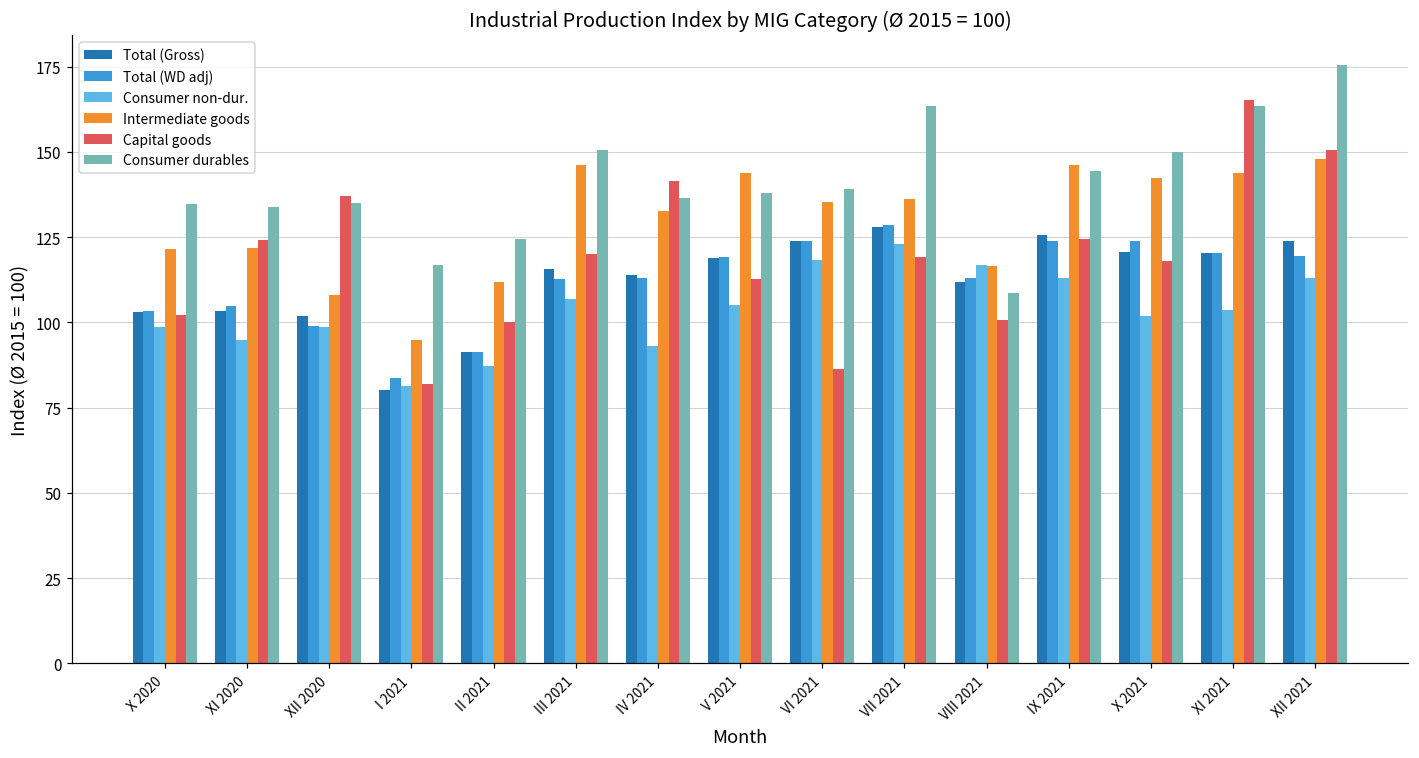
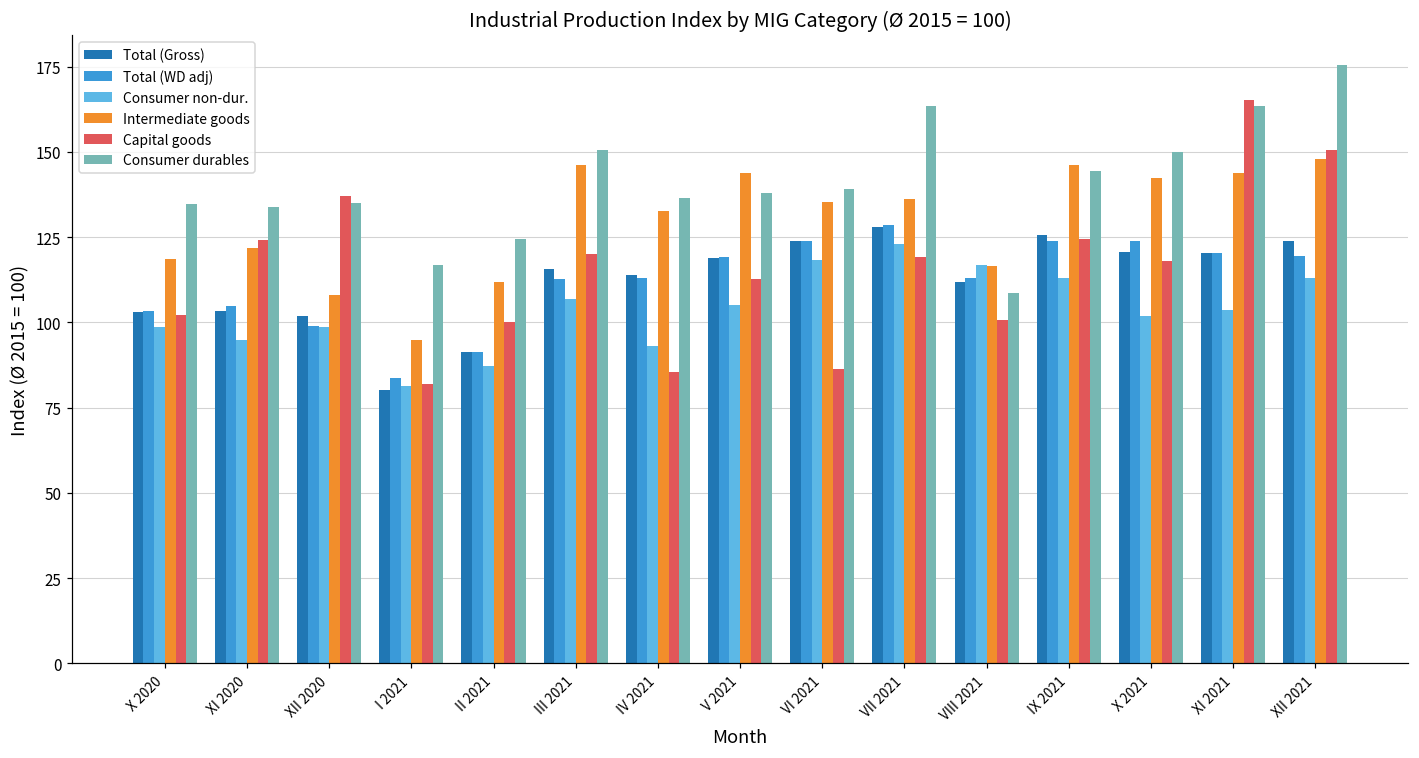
  {
    "Intermediate goods": {
-     "X 2020": 122,
+     "X 2020": 119,
      "XI 2020": 122,
      "XII 2020": 108,
      "I 2021": 95,
      "II 2021": 112,
      "III 2021": 146,
      "IV 2021": 133,
      "V 2021": 144,
      "VI 2021": 135,
      "VII 2021": 136,
      "VIII 2021": 116,
      "IX 2021": 146,
      "X 2021": 142,
      "XI 2021": 144,
      "XII 2021": 148
    },
    "Capital goods": {
      "X 2020": 102,
      "XI 2020": 124,
      "XII 2020": 137,
      "I 2021": 82,
      "II 2021": 100,
      "III 2021": 120,
-     "IV 2021": 142,
+     "IV 2021": 85,
      "V 2021": 113,
      "VI 2021": 86,
      "VII 2021": 119,
      "VIII 2021": 101,
      "IX 2021": 124,
      "X 2021": 118,
      "XI 2021": 165,
      "XII 2021": 150
    }
  }
